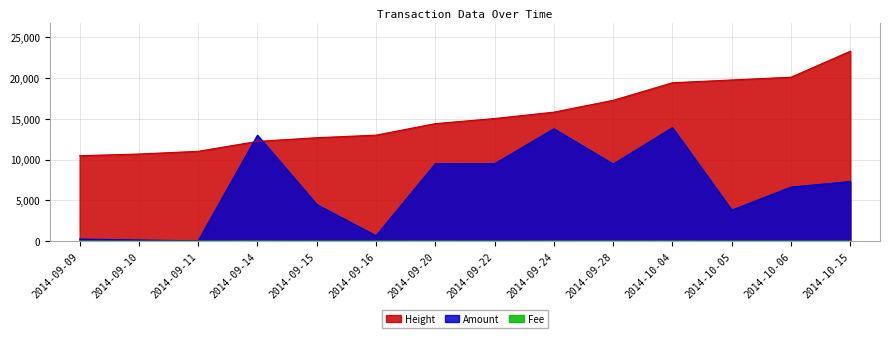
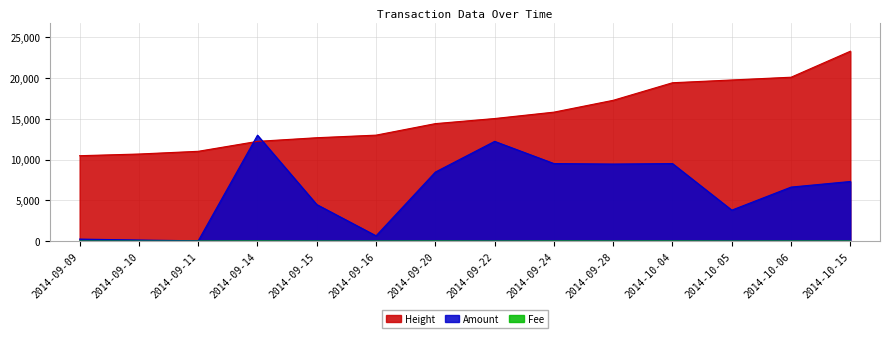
  {
    "Height": {
      "2014-09-09": "10,000",
      "2014-09-10": "11,000",
      "2014-09-11": "11,000",
      "2014-09-14": "12,000",
      "2014-09-15": "13,000",
      "2014-09-16": "13,000",
      "2014-09-20": "14,000",
      "2014-09-22": "15,000",
      "2014-09-24": "16,000",
      "2014-09-28": "17,000",
      "2014-10-04": "19,000",
      "2014-10-05": "20,000",
      "2014-10-06": "20,000",
      "2014-10-15": "23,000"
    },
    "Amount": {
      "2014-09-14": "13,000",
      "2014-09-15": "4,000",
      "2014-09-16": "1,000",
-     "2014-09-20": "9,000",
-     "2014-09-22": "9,000",
-     "2014-09-24": "14,000",
+     "2014-09-20": "8,000",
+     "2014-09-22": "12,000",
+     "2014-09-24": "10,000",
      "2014-09-28": "9,000",
-     "2014-10-04": "14,000",
+     "2014-10-04": "10,000",
      "2014-10-05": "4,000",
      "2014-10-06": "7,000",
      "2014-10-15": "7,000"
    },
    "Fee": {
      "2014-09-14": "0",
      "2014-09-15": "0",
      "2014-09-16": "0",
      "2014-09-20": "0",
      "2014-09-22": "0",
      "2014-09-24": "0",
      "2014-09-28": "0",
      "2014-10-04": "0",
      "2014-10-05": "0",
      "2014-10-06": "0",
      "2014-10-15": "0"
    }
  }
